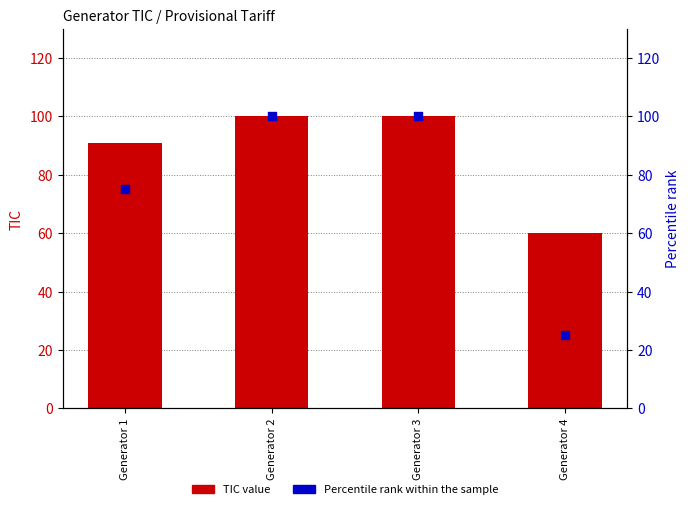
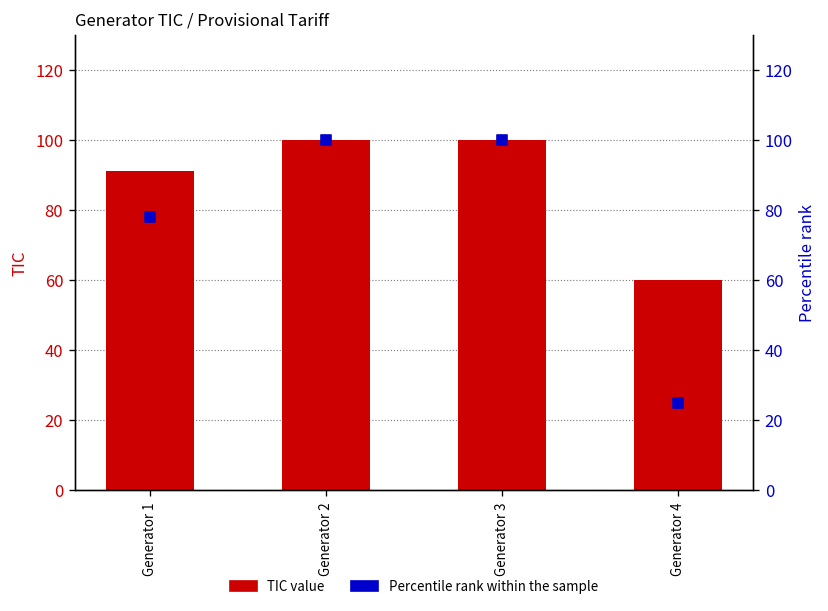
  {
    "Percentile rank within the sample": {
-     "Generator 1": 75
+     "Generator 1": 78
    }
  }
